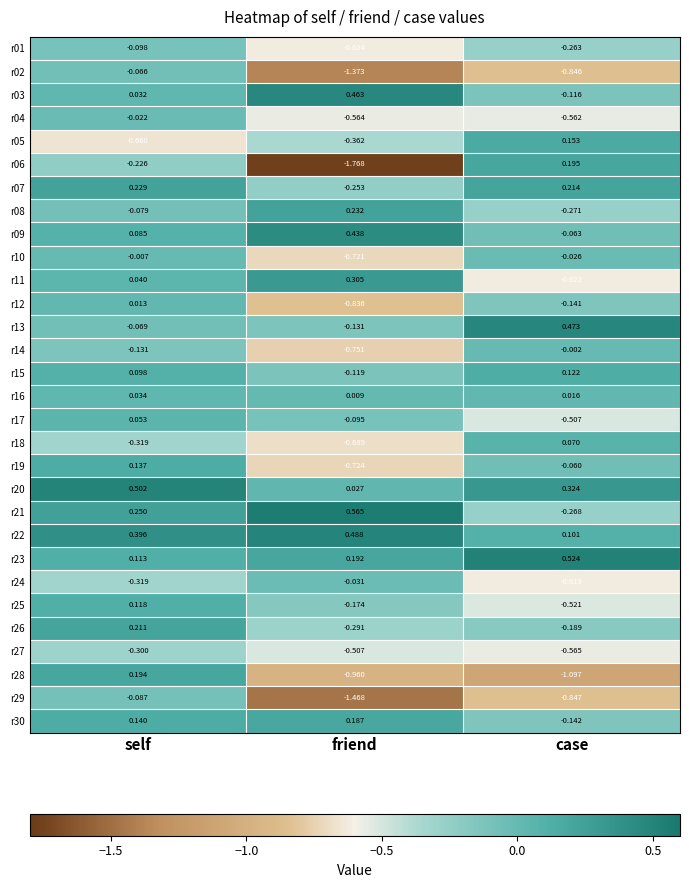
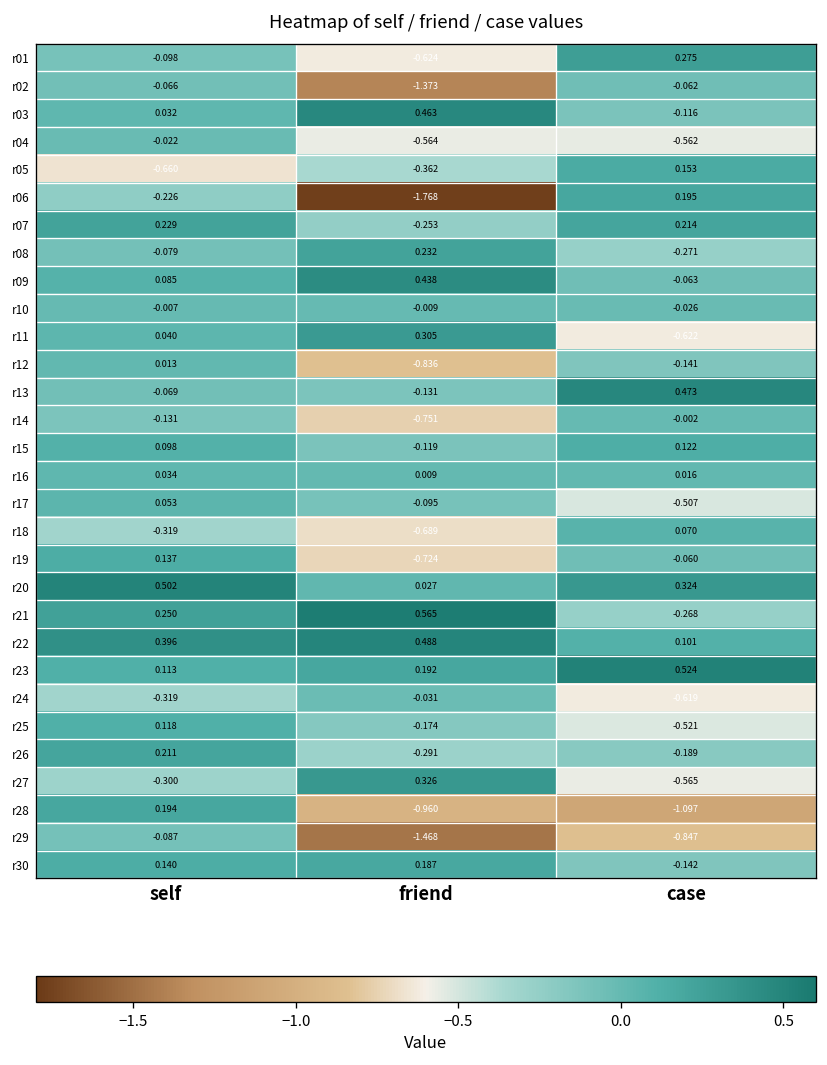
  {
    "r01": {
      "self": -0.098,
-     "case": -0.263
+     "case": 0.275
    },
    "r02": {
      "self": -0.066,
      "friend": -1.373,
-     "case": -0.846
+     "case": -0.062
    },
    "r03": {
      "self": 0.032,
      "friend": 0.463,
      "case": -0.116
    },
    "r04": {
      "self": -0.022,
      "friend": -0.564,
      "case": -0.562
    },
    "r05": {
      "friend": -0.362,
      "case": 0.153
    },
    "r06": {
      "self": -0.226,
      "friend": -1.768,
      "case": 0.195
    },
    "r07": {
      "self": 0.229,
      "friend": -0.253,
      "case": 0.214
    },
    "r08": {
      "self": -0.079,
      "friend": 0.232,
      "case": -0.271
    },
    "r09": {
      "self": 0.085,
      "friend": 0.438,
      "case": -0.063
    },
    "r10": {
      "self": -0.007,
-     "friend": -0.721,
+     "friend": -0.009,
      "case": -0.026
    },
    "r11": {
      "self": 0.040,
      "friend": 0.305
    },
    "r12": {
      "self": 0.013,
      "friend": -0.836,
      "case": -0.141
    },
    "r13": {
      "self": -0.069,
      "friend": -0.131,
      "case": 0.473
    },
    "r14": {
      "self": -0.131,
      "friend": -0.751,
      "case": -0.002
    },
    "r15": {
      "self": 0.098,
      "friend": -0.119,
      "case": 0.122
    },
    "r16": {
      "self": 0.034,
      "friend": 0.009,
      "case": 0.016
    },
    "r17": {
      "self": 0.053,
      "friend": -0.095,
      "case": -0.507
    },
    "r18": {
      "self": -0.319,
      "friend": -0.689,
      "case": 0.070
    },
    "r19": {
      "self": 0.137,
      "friend": -0.724,
      "case": -0.060
    },
    "r20": {
      "self": 0.502,
      "friend": 0.027,
      "case": 0.324
    },
    "r21": {
      "self": 0.250,
      "friend": 0.565,
      "case": -0.268
    },
    "r22": {
      "self": 0.396,
      "friend": 0.488,
      "case": 0.101
    },
    "r23": {
      "self": 0.113,
      "friend": 0.192,
      "case": 0.524
    },
    "r24": {
      "self": -0.319,
      "friend": -0.031
    },
    "r25": {
      "self": 0.118,
      "friend": -0.174,
      "case": -0.521
    },
    "r26": {
      "self": 0.211,
      "friend": -0.291,
      "case": -0.189
    },
    "r27": {
      "self": -0.300,
-     "friend": -0.507,
+     "friend": 0.326,
      "case": -0.565
    },
    "r28": {
      "self": 0.194,
      "friend": -0.960,
      "case": -1.097
    },
    "r29": {
      "self": -0.087,
      "friend": -1.468,
      "case": -0.847
    },
    "r30": {
      "self": 0.140,
      "friend": 0.187,
      "case": -0.142
    }
  }
